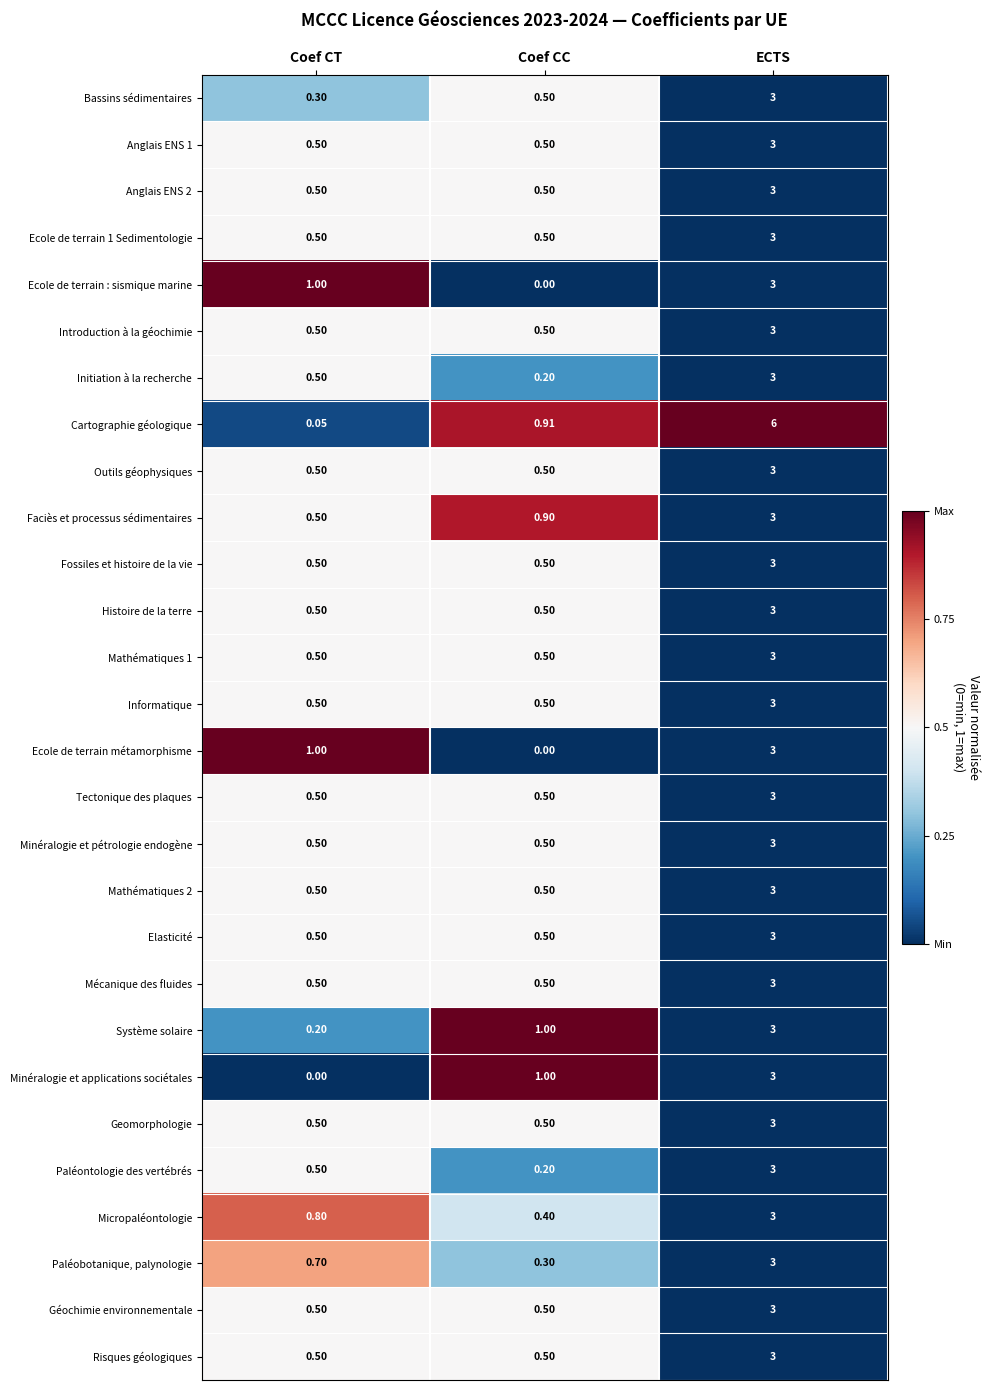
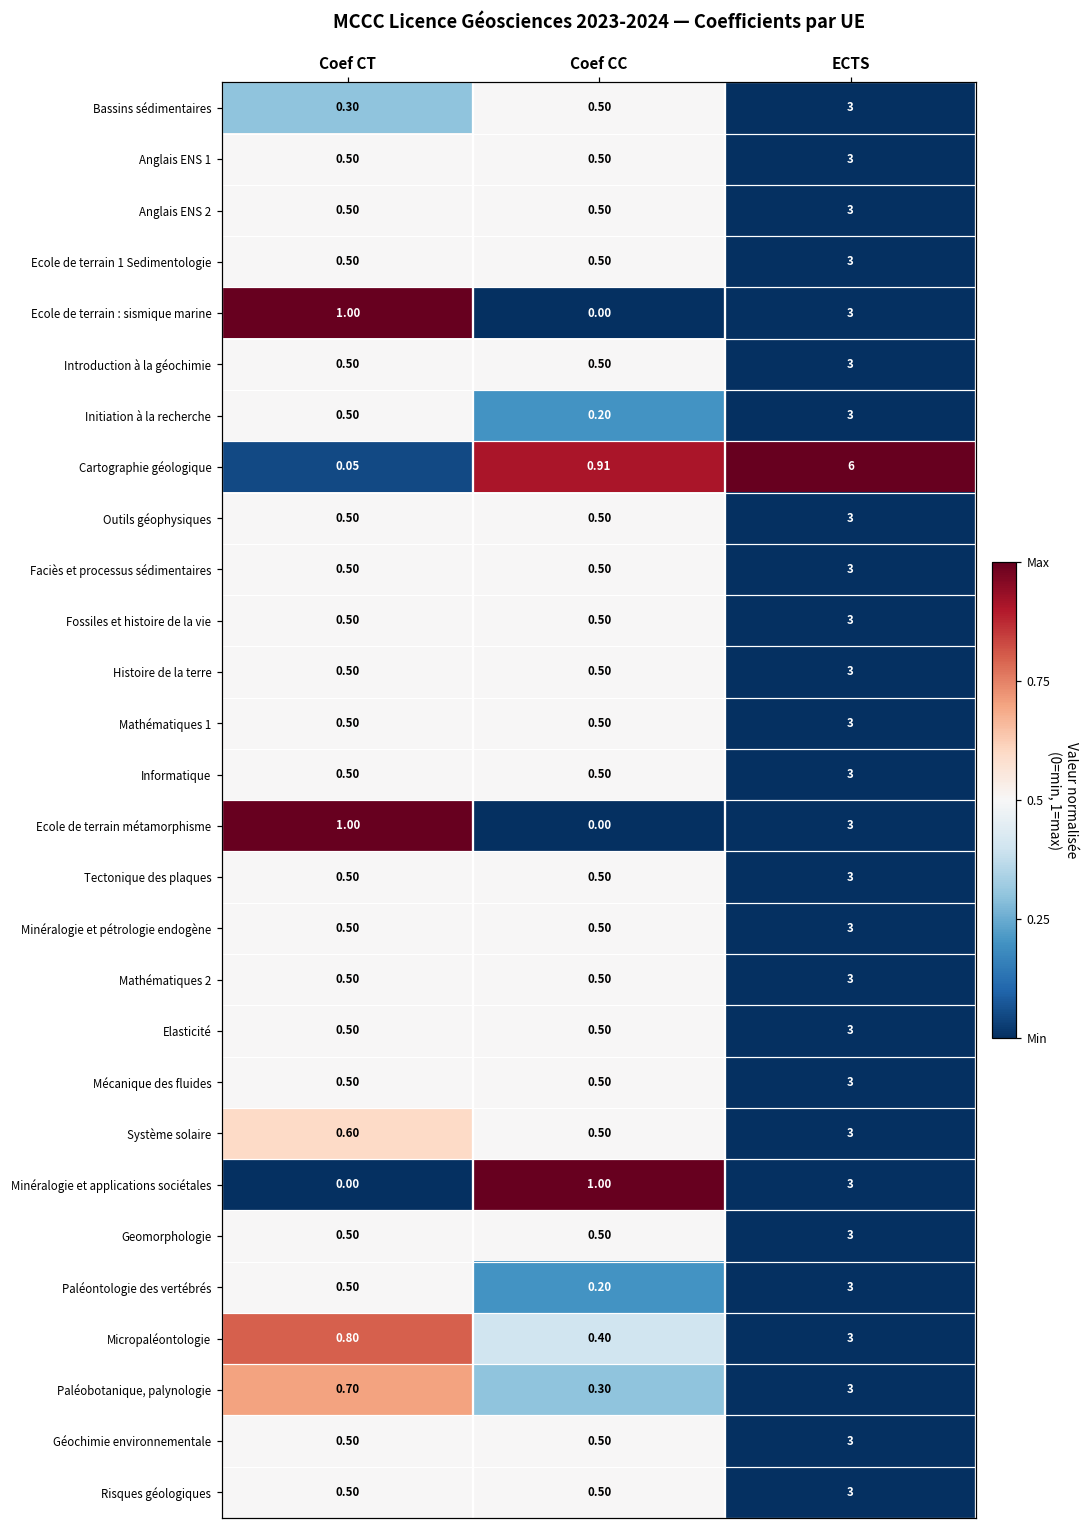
  {
    "Bassins sédimentaires": {
      "Coef CT": 0.30,
      "Coef CC": 0.50,
      "ECTS": 3
    },
    "Anglais ENS 1": {
      "Coef CT": 0.50,
      "Coef CC": 0.50,
      "ECTS": 3
    },
    "Anglais ENS 2": {
      "Coef CT": 0.50,
      "Coef CC": 0.50,
      "ECTS": 3
    },
    "Ecole de terrain 1 Sedimentologie": {
      "Coef CT": 0.50,
      "Coef CC": 0.50,
      "ECTS": 3
    },
    "Ecole de terrain : sismique marine": {
      "Coef CT": 1.00,
      "Coef CC": 0.00,
      "ECTS": 3
    },
    "Introduction à la géochimie": {
      "Coef CT": 0.50,
      "Coef CC": 0.50,
      "ECTS": 3
    },
    "Initiation à la recherche": {
      "Coef CT": 0.50,
      "Coef CC": 0.20,
      "ECTS": 3
    },
    "Cartographie géologique": {
      "Coef CT": 0.05,
      "Coef CC": 0.91,
      "ECTS": 6
    },
    "Outils géophysiques": {
      "Coef CT": 0.50,
      "Coef CC": 0.50,
      "ECTS": 3
    },
    "Faciès et processus sédimentaires": {
      "Coef CT": 0.50,
-     "Coef CC": 0.90,
+     "Coef CC": 0.50,
      "ECTS": 3
    },
    "Fossiles et histoire de la vie": {
      "Coef CT": 0.50,
      "Coef CC": 0.50,
      "ECTS": 3
    },
    "Histoire de la terre": {
      "Coef CT": 0.50,
      "Coef CC": 0.50,
      "ECTS": 3
    },
    "Mathématiques 1": {
      "Coef CT": 0.50,
      "Coef CC": 0.50,
      "ECTS": 3
    },
    "Informatique": {
      "Coef CT": 0.50,
      "Coef CC": 0.50,
      "ECTS": 3
    },
    "Ecole de terrain métamorphisme": {
      "Coef CT": 1.00,
      "Coef CC": 0.00,
      "ECTS": 3
    },
    "Tectonique des plaques": {
      "Coef CT": 0.50,
      "Coef CC": 0.50,
      "ECTS": 3
    },
    "Minéralogie et pétrologie endogène": {
      "Coef CT": 0.50,
      "Coef CC": 0.50,
      "ECTS": 3
    },
    "Mathématiques 2": {
      "Coef CT": 0.50,
      "Coef CC": 0.50,
      "ECTS": 3
    },
    "Elasticité": {
      "Coef CT": 0.50,
      "Coef CC": 0.50,
      "ECTS": 3
    },
    "Mécanique des fluides": {
      "Coef CT": 0.50,
      "Coef CC": 0.50,
      "ECTS": 3
    },
    "Système solaire": {
-     "Coef CT": 0.20,
-     "Coef CC": 1.00,
+     "Coef CT": 0.60,
+     "Coef CC": 0.50,
      "ECTS": 3
    },
    "Minéralogie et applications sociétales": {
      "Coef CT": 0.00,
      "Coef CC": 1.00,
      "ECTS": 3
    },
    "Geomorphologie": {
      "Coef CT": 0.50,
      "Coef CC": 0.50,
      "ECTS": 3
    },
    "Paléontologie des vertébrés": {
      "Coef CT": 0.50,
      "Coef CC": 0.20,
      "ECTS": 3
    },
    "Micropaléontologie": {
      "Coef CT": 0.80,
      "Coef CC": 0.40,
      "ECTS": 3
    },
    "Paléobotanique, palynologie": {
      "Coef CT": 0.70,
      "Coef CC": 0.30,
      "ECTS": 3
    },
    "Géochimie environnementale": {
      "Coef CT": 0.50,
      "Coef CC": 0.50,
      "ECTS": 3
    },
    "Risques géologiques": {
      "Coef CT": 0.50,
      "Coef CC": 0.50,
      "ECTS": 3
    }
  }
